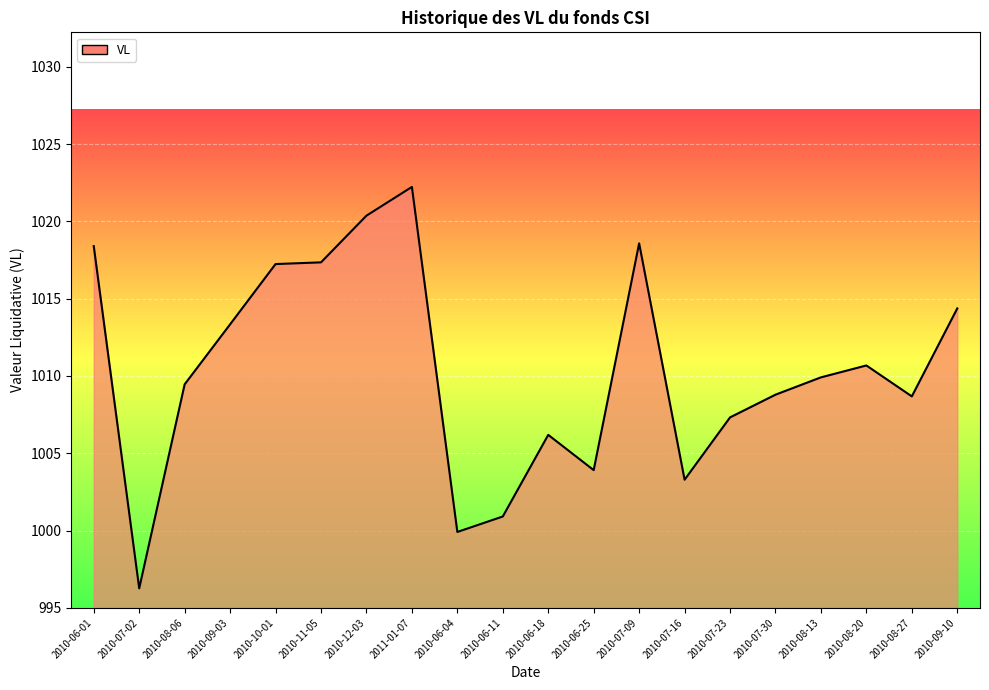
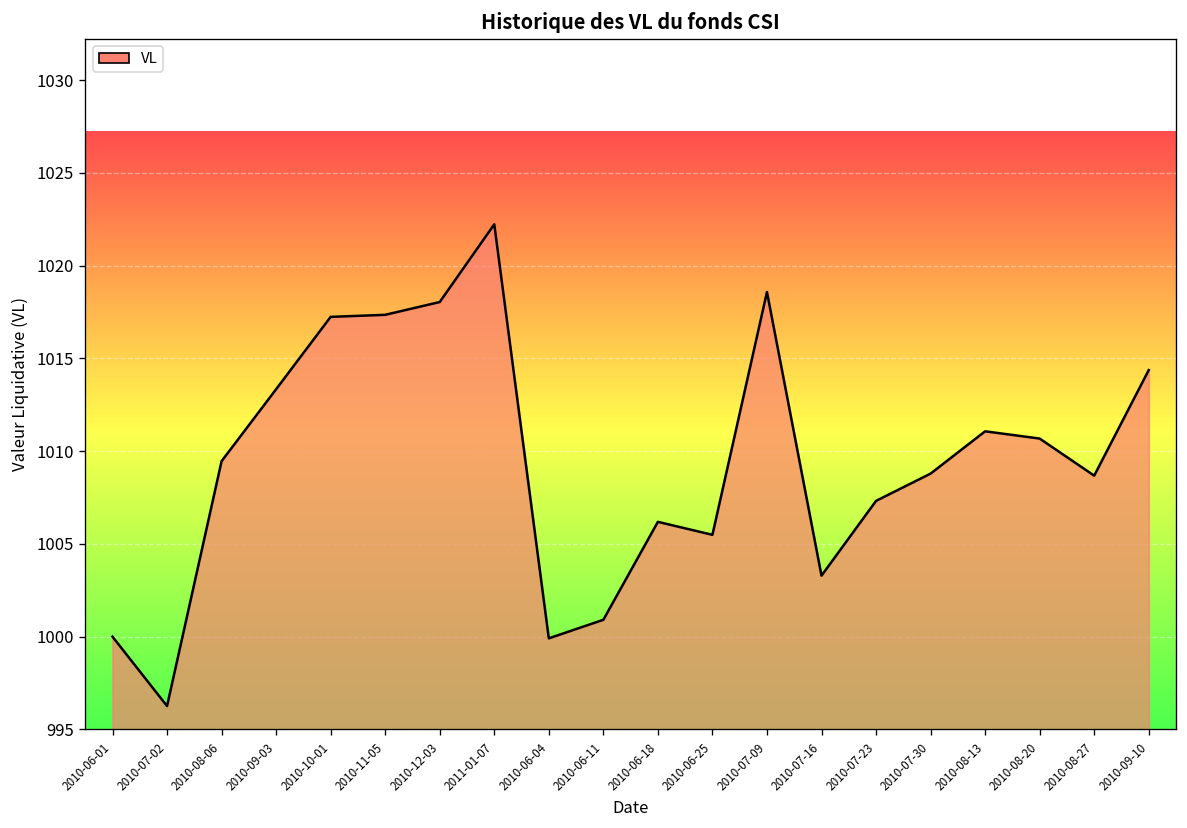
  {
-   "2010-06-01": 1018.4,
+   "2010-06-01": 1000.0,
    "2010-07-02": 996.3,
    "2010-08-06": 1009.5,
    "2010-09-03": 1013.3,
    "2010-10-01": 1017.2,
    "2010-11-05": 1017.4,
-   "2010-12-03": 1020.4,
+   "2010-12-03": 1018.0,
    "2011-01-07": 1022.2,
    "2010-06-04": 999.9,
    "2010-06-11": 1000.9,
    "2010-06-18": 1006.2,
-   "2010-06-25": 1003.9,
+   "2010-06-25": 1005.5,
    "2010-07-09": 1018.6,
    "2010-07-16": 1003.3,
    "2010-07-23": 1007.3,
    "2010-07-30": 1008.8,
-   "2010-08-13": 1009.9,
+   "2010-08-13": 1011.1,
    "2010-08-20": 1010.7,
    "2010-08-27": 1008.7,
    "2010-09-10": 1014.4
  }
